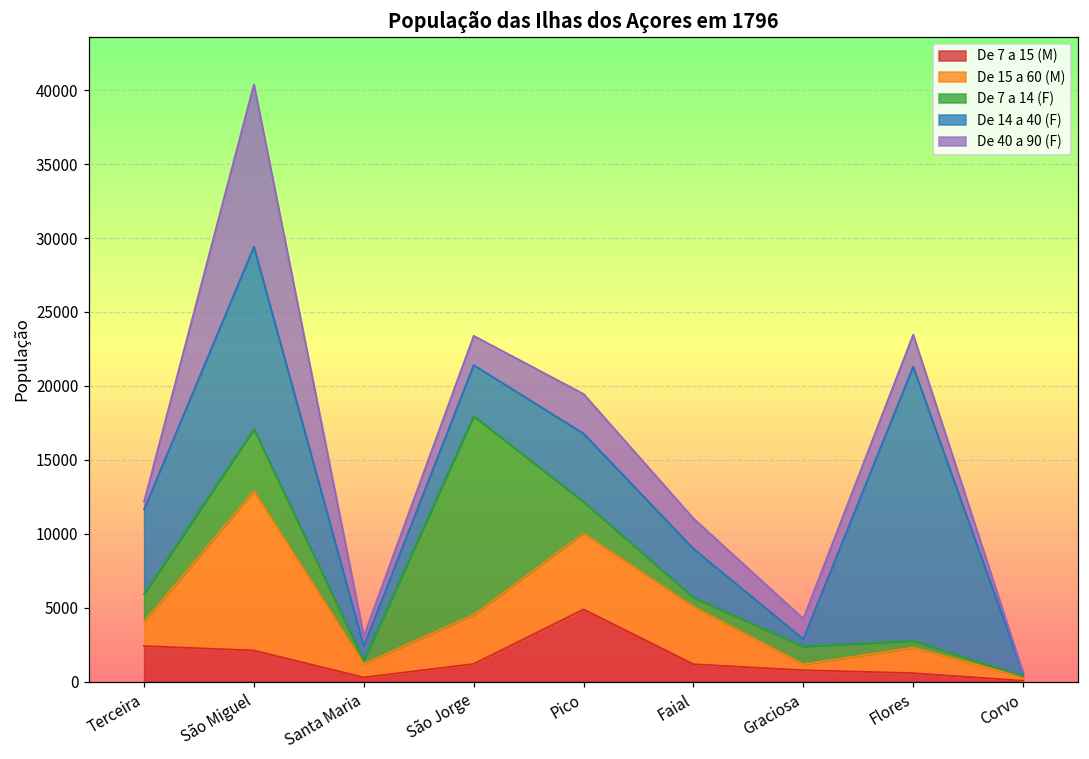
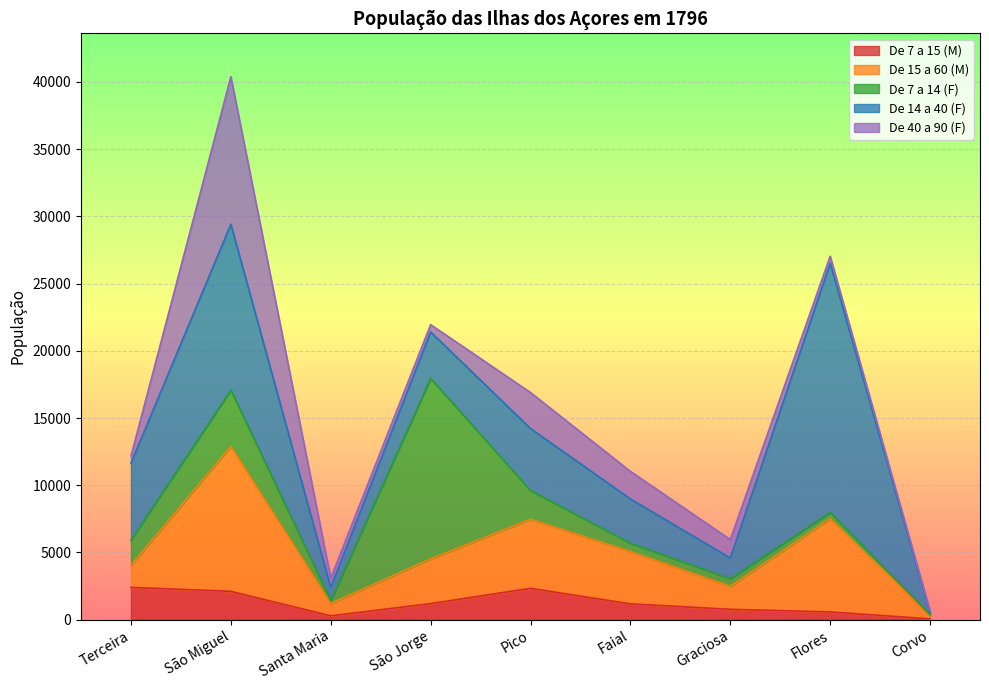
  {
    "De 7 a 15 (M)": {
      "Terceira": 2400,
      "São Miguel": 2100,
      "Santa Maria": 300,
      "São Jorge": 1200,
-     "Pico": 4900,
+     "Pico": 2300,
      "Faial": 1200,
      "Graciosa": 800,
      "Flores": 600,
      "Corvo": 100
    },
    "De 15 a 60 (M)": {
      "Terceira": 1600,
      "São Miguel": 10800,
      "Santa Maria": 900,
      "São Jorge": 3300,
      "Pico": 5100,
      "Faial": 3900,
-     "Graciosa": 400,
-     "Flores": 1700
+     "Graciosa": 1700,
+     "Flores": 6900
    },
    "De 7 a 14 (F)": {
      "Terceira": 1900,
      "São Miguel": 4200,
      "Santa Maria": 200,
      "São Jorge": 13400,
      "Pico": 2100,
      "Faial": 600,
-     "Graciosa": 1200,
+     "Graciosa": 600,
      "Flores": 500
    },
    "De 14 a 40 (F)": {
      "Terceira": 5700,
      "São Miguel": 12300,
      "Santa Maria": 1000,
      "São Jorge": 3500,
      "Pico": 4600,
      "Faial": 3300,
-     "Graciosa": 500,
+     "Graciosa": 1500,
      "Flores": 18500
    },
    "De 40 a 90 (F)": {
      "Terceira": 500,
      "São Miguel": 11000,
      "Santa Maria": 700,
-     "São Jorge": 2000,
+     "São Jorge": 500,
      "Pico": 2700,
      "Faial": 2100,
      "Graciosa": 1400,
-     "Flores": 2200
+     "Flores": 500
    }
  }
